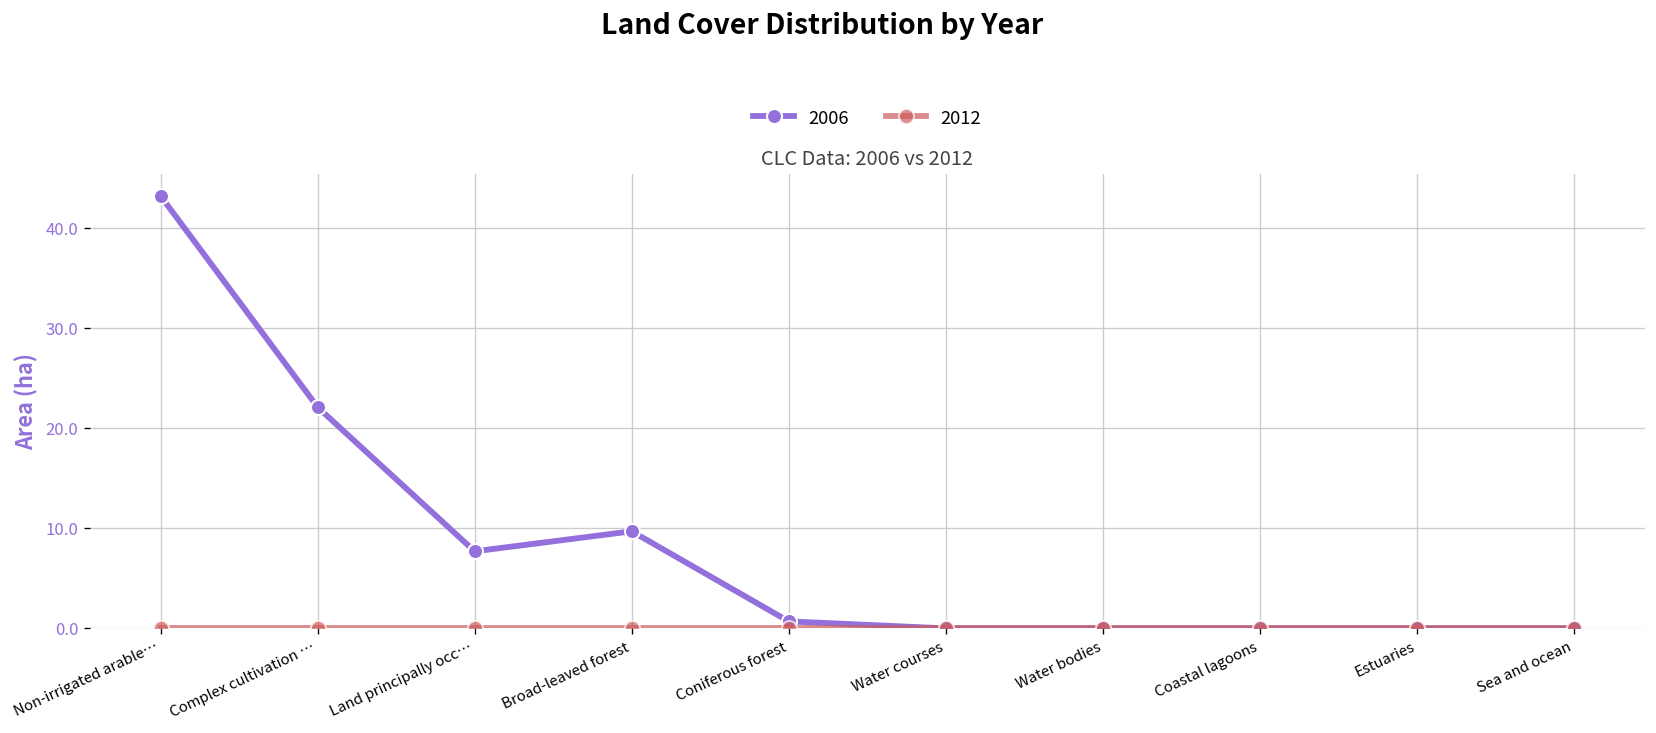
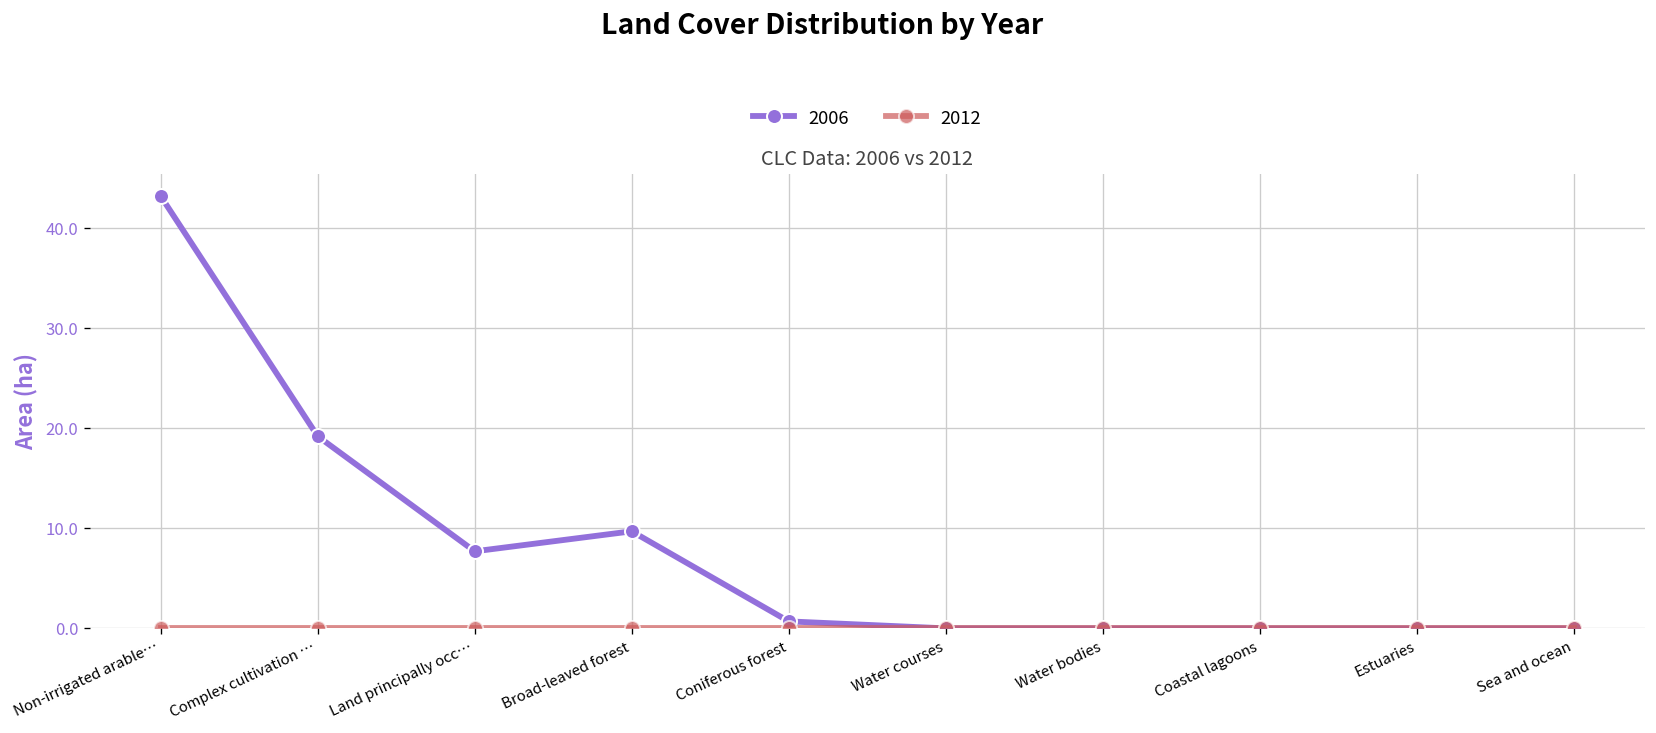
  {
    "2006": {
      "Non-irrigated arable…": 43,
-     "Complex cultivation …": 22,
+     "Complex cultivation …": 19,
      "Land principally occ…": 8,
      "Broad-leaved forest": 10,
      "Coniferous forest": 1
    },
    "2012": {
      "Non-irrigated arable…": 0,
      "Complex cultivation …": 0,
      "Land principally occ…": 0,
      "Broad-leaved forest": 0,
      "Coniferous forest": 0
    }
  }
